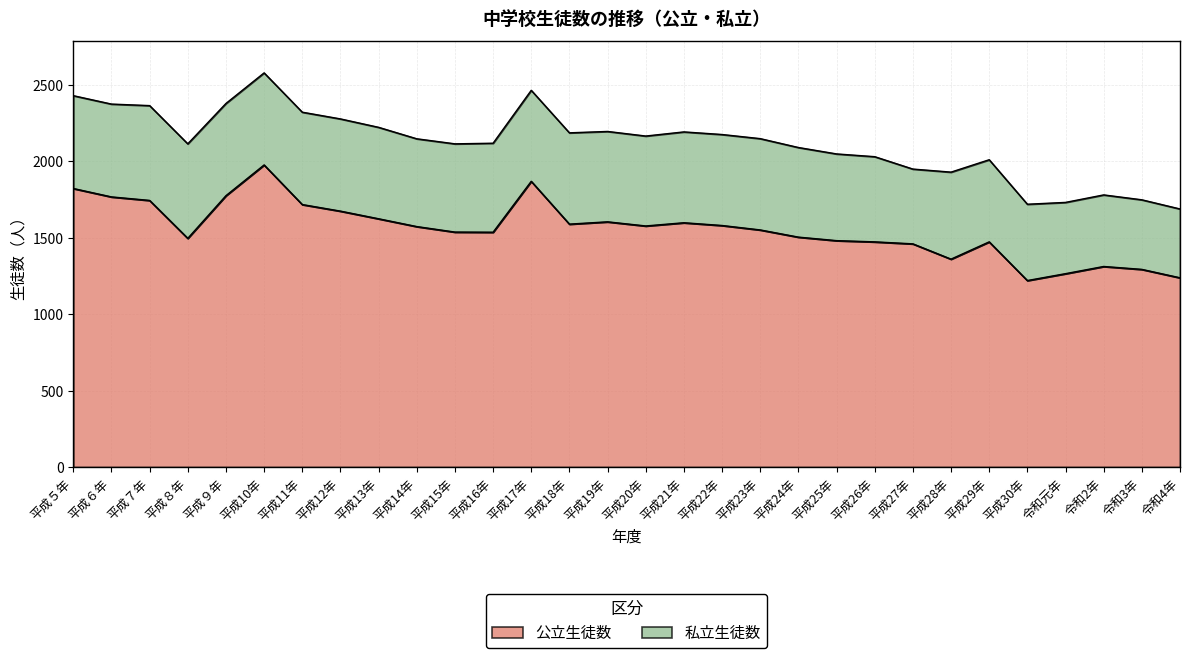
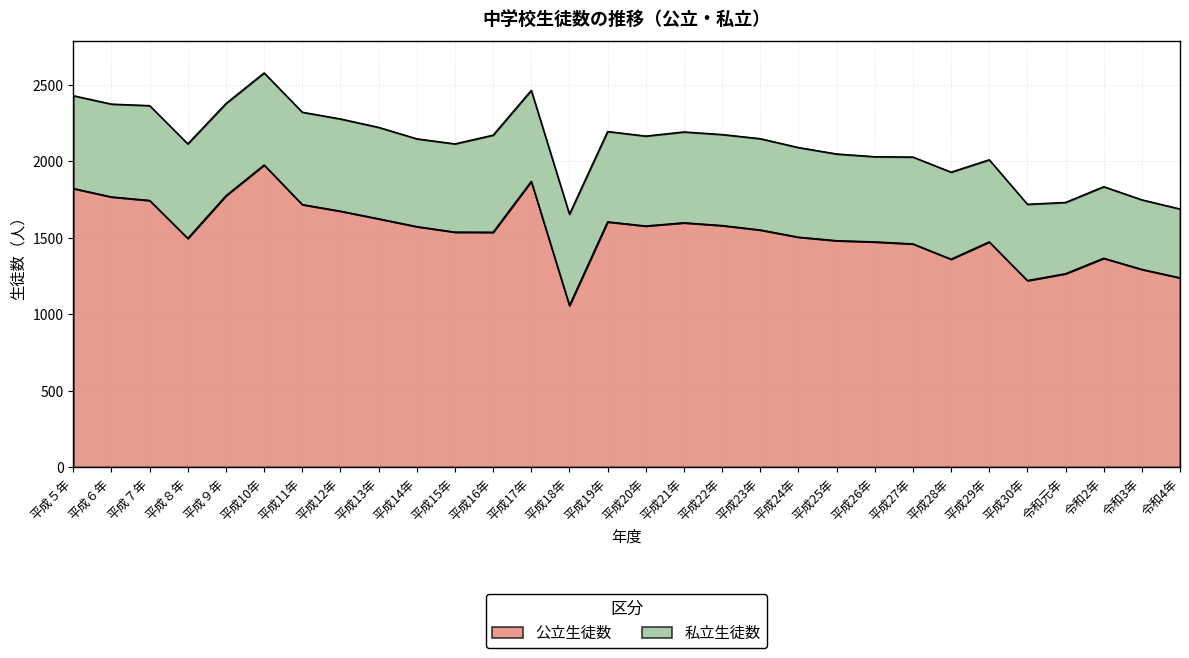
  {
    "公立生徒数": {
      "平成５年": 1820,
      "平成６年": 1770,
      "平成７年": 1750,
      "平成８年": 1500,
      "平成９年": 1780,
      "平成10年": 1980,
      "平成11年": 1720,
      "平成12年": 1680,
      "平成13年": 1630,
      "平成14年": 1570,
      "平成15年": 1540,
      "平成16年": 1540,
      "平成17年": 1870,
-     "平成18年": 1590,
+     "平成18年": 1060,
      "平成19年": 1610,
      "平成20年": 1580,
      "平成21年": 1600,
      "平成22年": 1580,
      "平成23年": 1550,
      "平成24年": 1510,
      "平成25年": 1480,
      "平成26年": 1470,
      "平成27年": 1460,
      "平成28年": 1360,
      "平成29年": 1470,
      "平成30年": 1220,
      "令和元年": 1270,
-     "令和2年": 1310,
+     "令和2年": 1370,
      "令和3年": 1290,
      "令和4年": 1240
    },
    "私立生徒数": {
      "平成５年": 610,
      "平成６年": 610,
      "平成７年": 620,
      "平成８年": 620,
      "平成９年": 600,
      "平成10年": 600,
      "平成11年": 600,
      "平成12年": 600,
      "平成13年": 600,
      "平成14年": 570,
      "平成15年": 580,
-     "平成16年": 580,
+     "平成16年": 640,
      "平成17年": 600,
      "平成18年": 600,
      "平成19年": 590,
      "平成20年": 590,
      "平成21年": 590,
      "平成22年": 600,
      "平成23年": 600,
      "平成24年": 590,
      "平成25年": 570,
      "平成26年": 560,
-     "平成27年": 490,
+     "平成27年": 570,
      "平成28年": 570,
      "平成29年": 540,
      "平成30年": 500,
      "令和元年": 470,
      "令和2年": 470,
      "令和3年": 460,
      "令和4年": 450
    }
  }
